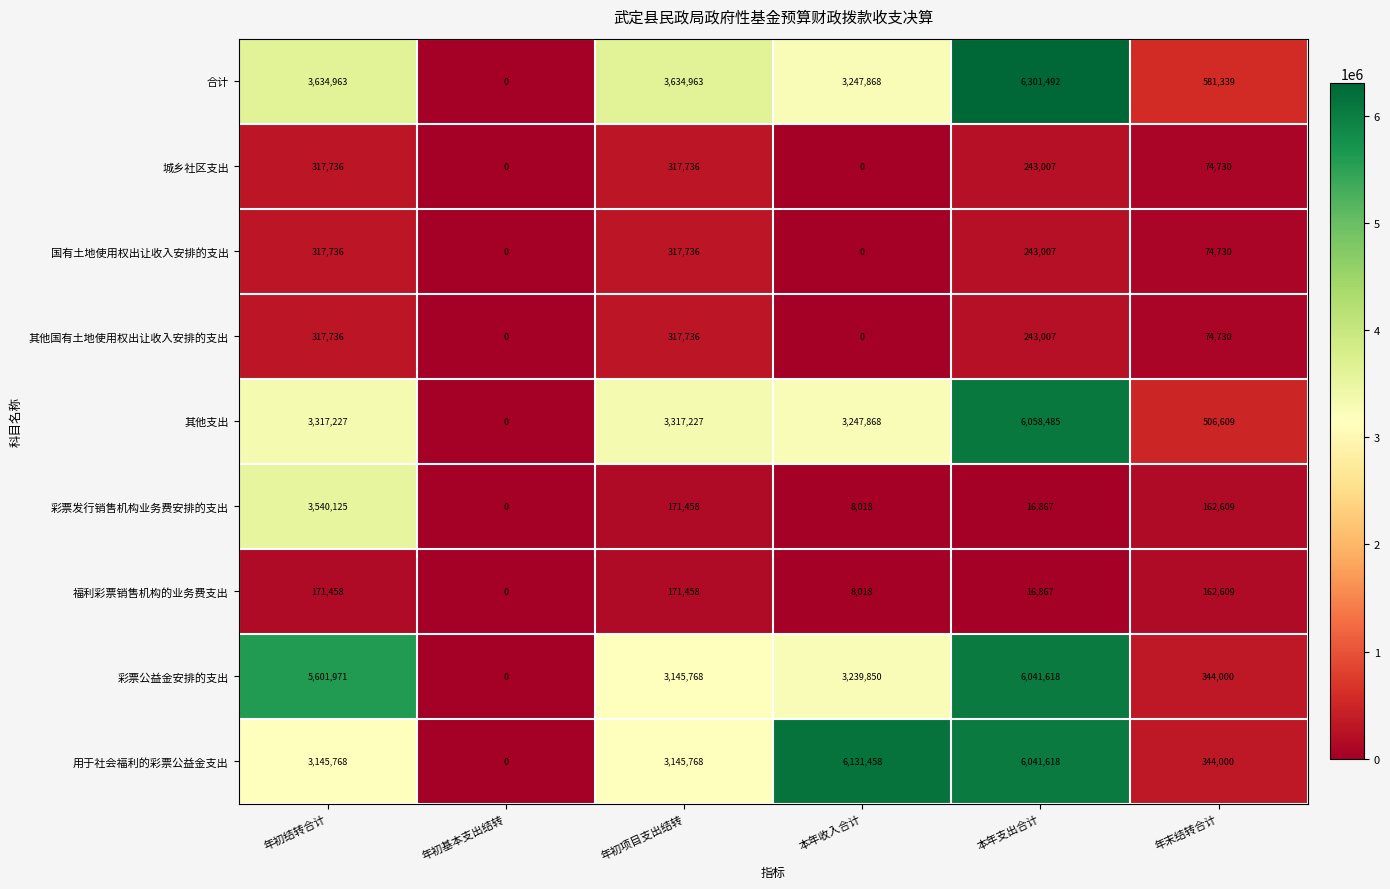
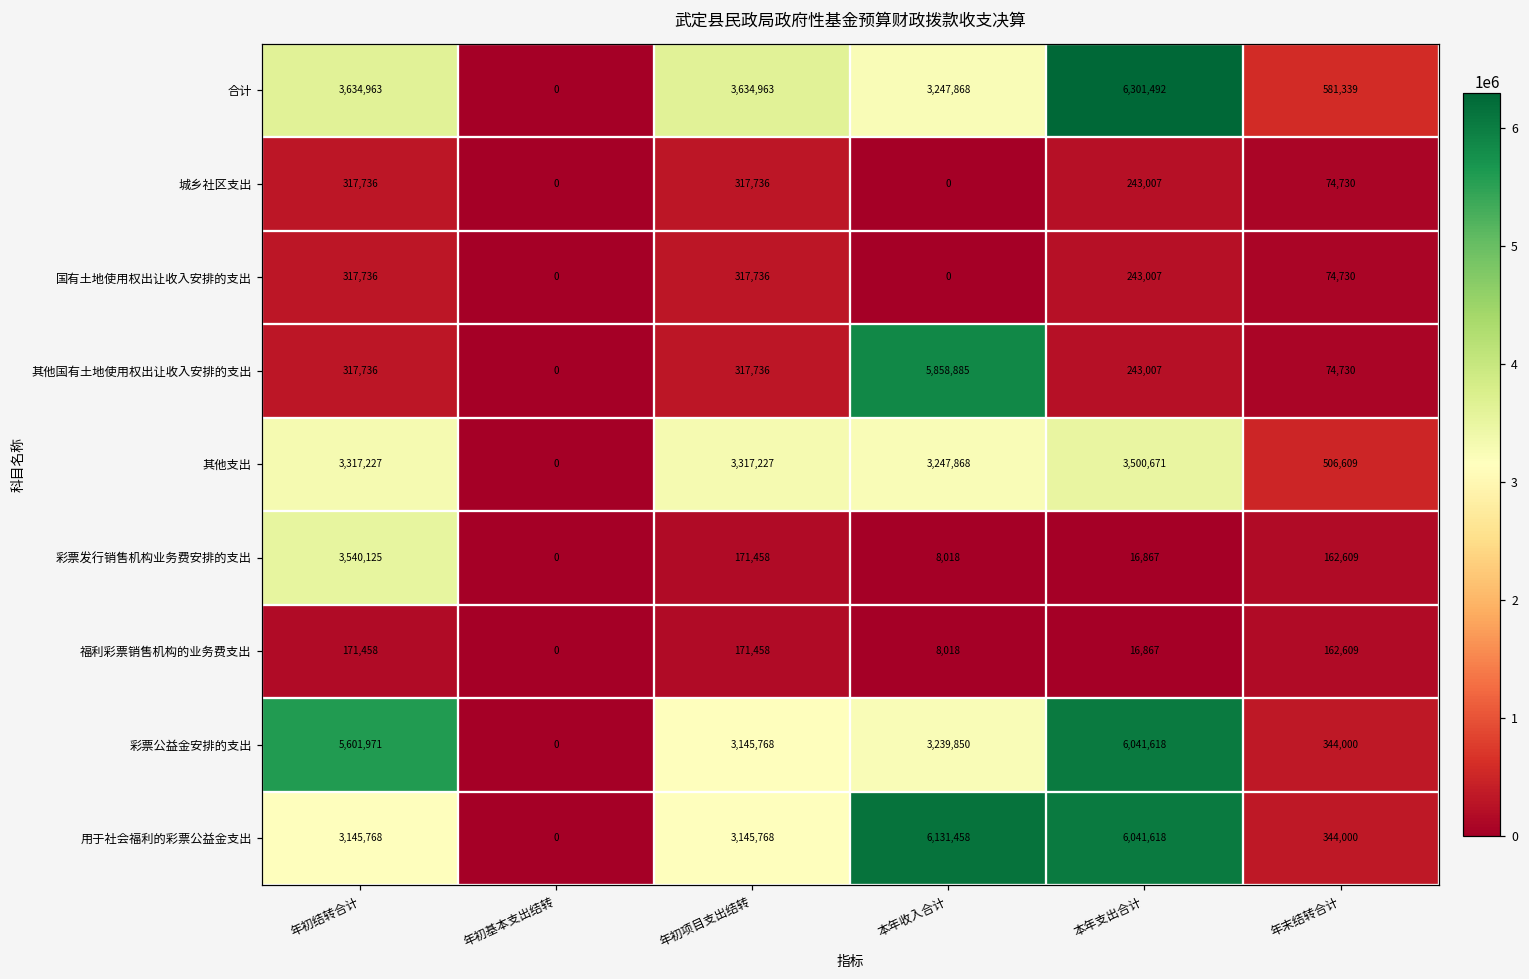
  {
    "合计": {
      "年初结转合计": "3,634,963",
      "年初基本支出结转": "0",
      "年初项目支出结转": "3,634,963",
      "本年收入合计": "3,247,868",
      "本年支出合计": "6,301,492",
      "年末结转合计": "581,339"
    },
    "城乡社区支出": {
      "年初结转合计": "317,736",
      "年初基本支出结转": "0",
      "年初项目支出结转": "317,736",
      "本年收入合计": "0",
      "本年支出合计": "243,007",
      "年末结转合计": "74,730"
    },
    "国有土地使用权出让收入安排的支出": {
      "年初结转合计": "317,736",
      "年初基本支出结转": "0",
      "年初项目支出结转": "317,736",
      "本年收入合计": "0",
      "本年支出合计": "243,007",
      "年末结转合计": "74,730"
    },
    "其他国有土地使用权出让收入安排的支出": {
      "年初结转合计": "317,736",
      "年初基本支出结转": "0",
      "年初项目支出结转": "317,736",
-     "本年收入合计": "0",
+     "本年收入合计": "5,858,885",
      "本年支出合计": "243,007",
      "年末结转合计": "74,730"
    },
    "其他支出": {
      "年初结转合计": "3,317,227",
      "年初基本支出结转": "0",
      "年初项目支出结转": "3,317,227",
      "本年收入合计": "3,247,868",
-     "本年支出合计": "6,058,485",
+     "本年支出合计": "3,500,671",
      "年末结转合计": "506,609"
    },
    "彩票发行销售机构业务费安排的支出": {
      "年初结转合计": "3,540,125",
      "年初基本支出结转": "0",
      "年初项目支出结转": "171,458",
      "本年收入合计": "8,018",
      "本年支出合计": "16,867",
      "年末结转合计": "162,609"
    },
    "福利彩票销售机构的业务费支出": {
      "年初结转合计": "171,458",
      "年初基本支出结转": "0",
      "年初项目支出结转": "171,458",
      "本年收入合计": "8,018",
      "本年支出合计": "16,867",
      "年末结转合计": "162,609"
    },
    "彩票公益金安排的支出": {
      "年初结转合计": "5,601,971",
      "年初基本支出结转": "0",
      "年初项目支出结转": "3,145,768",
      "本年收入合计": "3,239,850",
      "本年支出合计": "6,041,618",
      "年末结转合计": "344,000"
    },
    "用于社会福利的彩票公益金支出": {
      "年初结转合计": "3,145,768",
      "年初基本支出结转": "0",
      "年初项目支出结转": "3,145,768",
      "本年收入合计": "6,131,458",
      "本年支出合计": "6,041,618",
      "年末结转合计": "344,000"
    }
  }
